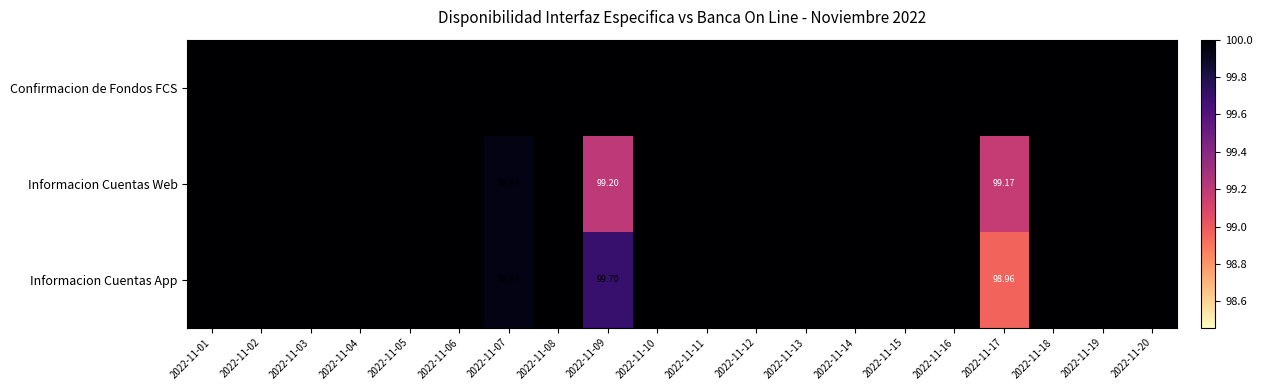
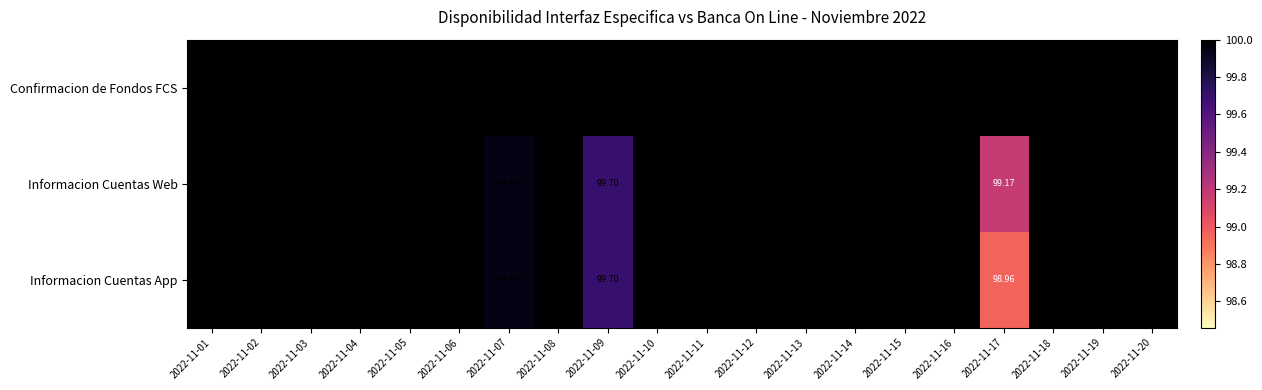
  {
    "Informacion Cuentas Web": {
-     "2022-11-09": 99.20,
+     "2022-11-09": 99.70,
      "2022-11-17": 99.17
    },
    "Informacion Cuentas App": {
      "2022-11-09": 99.70,
      "2022-11-17": 98.96
    }
  }
